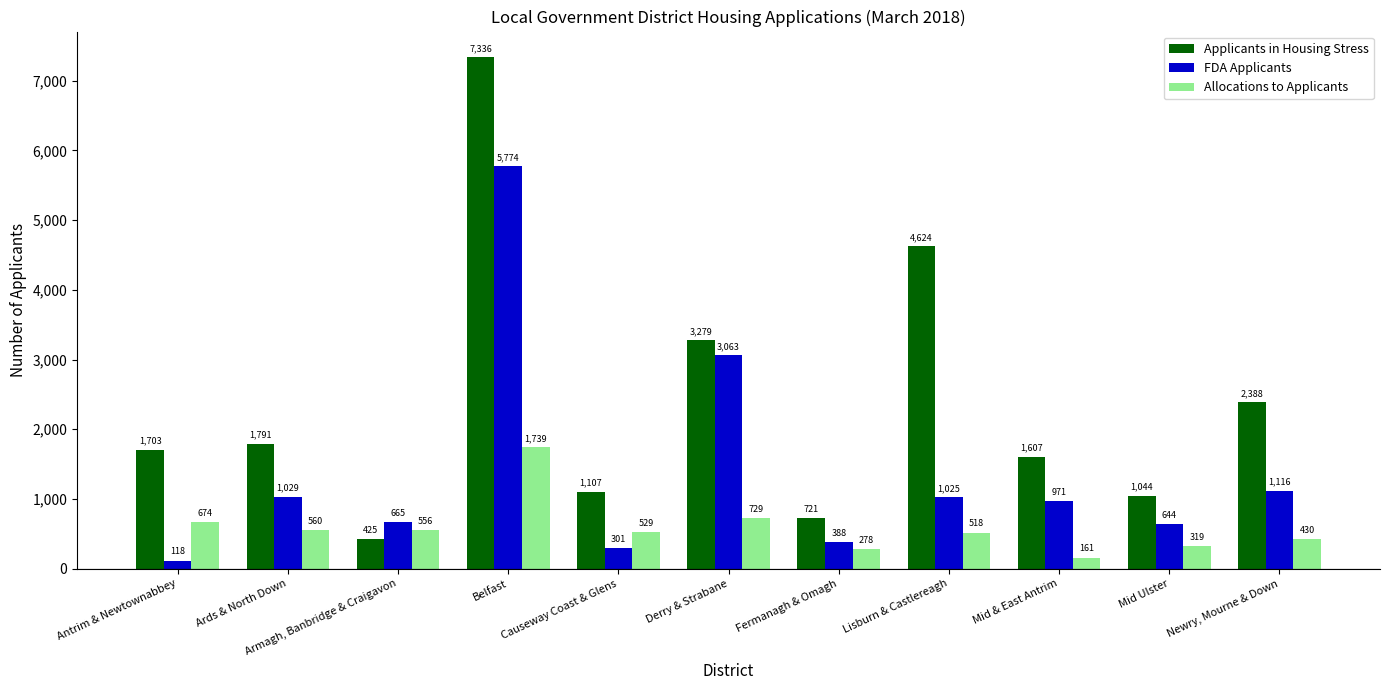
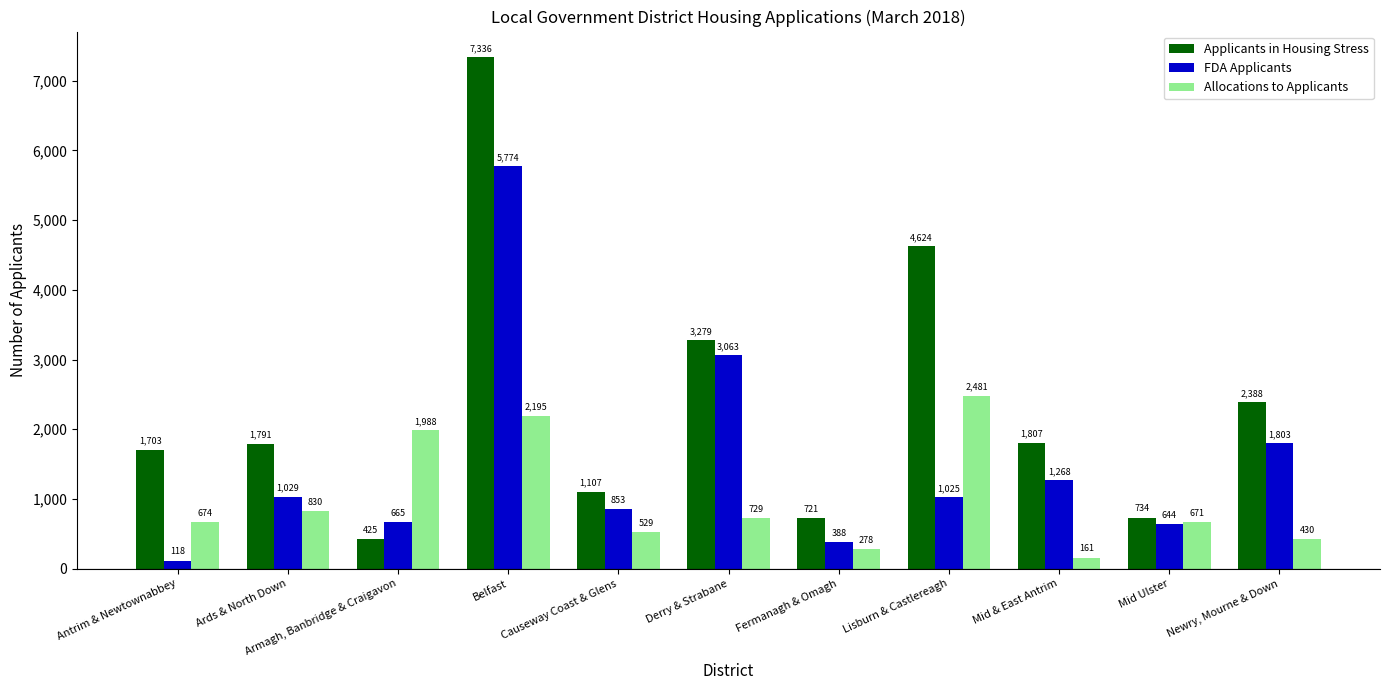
  {
    "Applicants in Housing Stress": {
      "Antrim & Newtownabbey": "1,703",
      "Ards & North Down": "1,791",
      "Armagh, Banbridge & Craigavon": "425",
      "Belfast": "7,336",
      "Causeway Coast & Glens": "1,107",
      "Derry & Strabane": "3,279",
      "Fermanagh & Omagh": "721",
      "Lisburn & Castlereagh": "4,624",
-     "Mid & East Antrim": "1,607",
-     "Mid Ulster": "1,044",
+     "Mid & East Antrim": "1,807",
+     "Mid Ulster": "734",
      "Newry, Mourne & Down": "2,388"
    },
    "FDA Applicants": {
      "Antrim & Newtownabbey": "118",
      "Ards & North Down": "1,029",
      "Armagh, Banbridge & Craigavon": "665",
      "Belfast": "5,774",
-     "Causeway Coast & Glens": "301",
+     "Causeway Coast & Glens": "853",
      "Derry & Strabane": "3,063",
      "Fermanagh & Omagh": "388",
      "Lisburn & Castlereagh": "1,025",
-     "Mid & East Antrim": "971",
+     "Mid & East Antrim": "1,268",
      "Mid Ulster": "644",
-     "Newry, Mourne & Down": "1,116"
+     "Newry, Mourne & Down": "1,803"
    },
    "Allocations to Applicants": {
      "Antrim & Newtownabbey": "674",
-     "Ards & North Down": "560",
-     "Armagh, Banbridge & Craigavon": "556",
-     "Belfast": "1,739",
+     "Ards & North Down": "830",
+     "Armagh, Banbridge & Craigavon": "1,988",
+     "Belfast": "2,195",
      "Causeway Coast & Glens": "529",
      "Derry & Strabane": "729",
      "Fermanagh & Omagh": "278",
-     "Lisburn & Castlereagh": "518",
+     "Lisburn & Castlereagh": "2,481",
      "Mid & East Antrim": "161",
-     "Mid Ulster": "319",
+     "Mid Ulster": "671",
      "Newry, Mourne & Down": "430"
    }
  }
